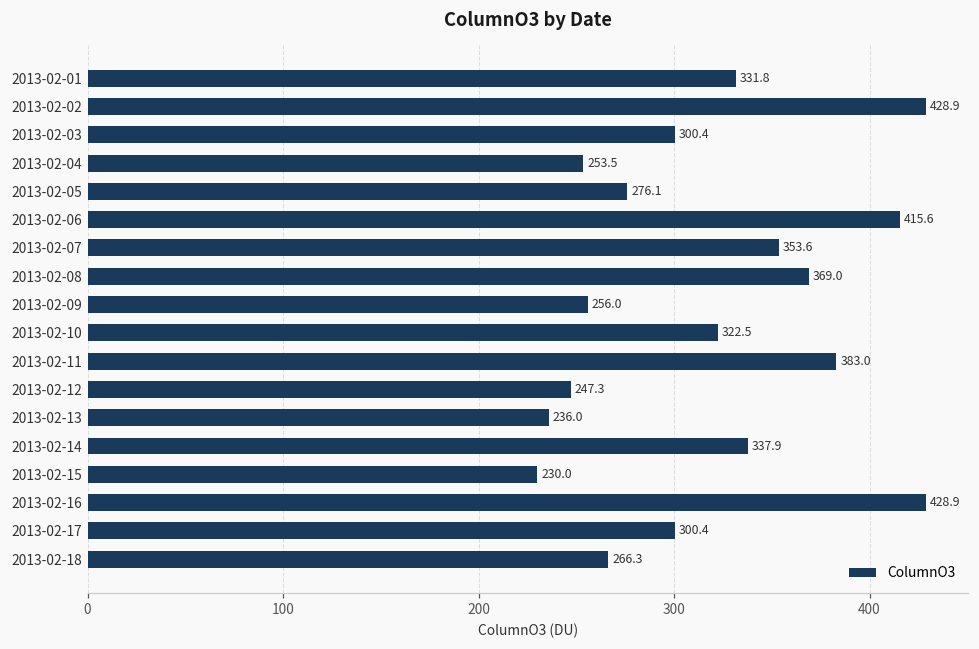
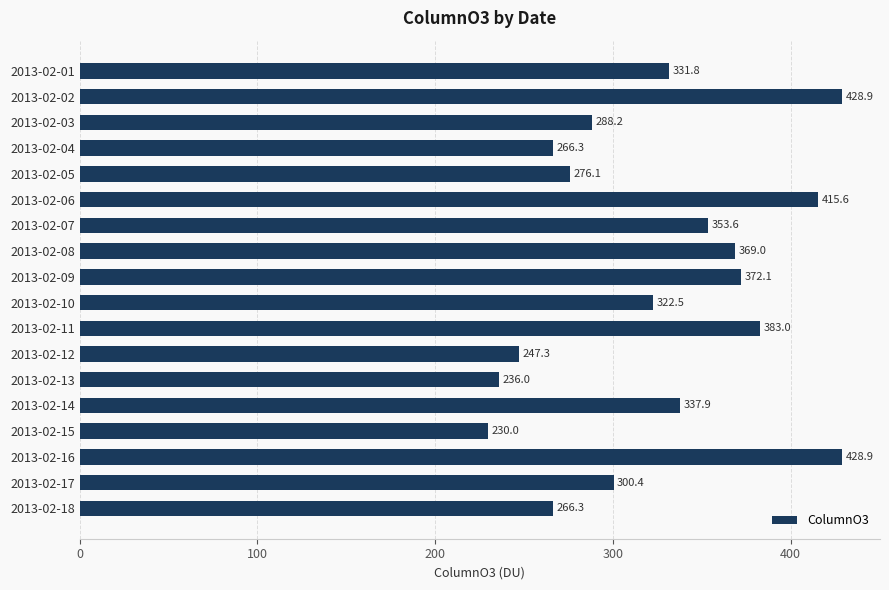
  {
    "2013-02-01": 331.8,
    "2013-02-02": 428.9,
-   "2013-02-03": 300.4,
-   "2013-02-04": 253.5,
+   "2013-02-03": 288.2,
+   "2013-02-04": 266.3,
    "2013-02-05": 276.1,
    "2013-02-06": 415.6,
    "2013-02-07": 353.6,
    "2013-02-08": 369.0,
-   "2013-02-09": 256.0,
+   "2013-02-09": 372.1,
    "2013-02-10": 322.5,
    "2013-02-11": 383.0,
    "2013-02-12": 247.3,
    "2013-02-13": 236.0,
    "2013-02-14": 337.9,
    "2013-02-15": 230.0,
    "2013-02-16": 428.9,
    "2013-02-17": 300.4,
    "2013-02-18": 266.3
  }
